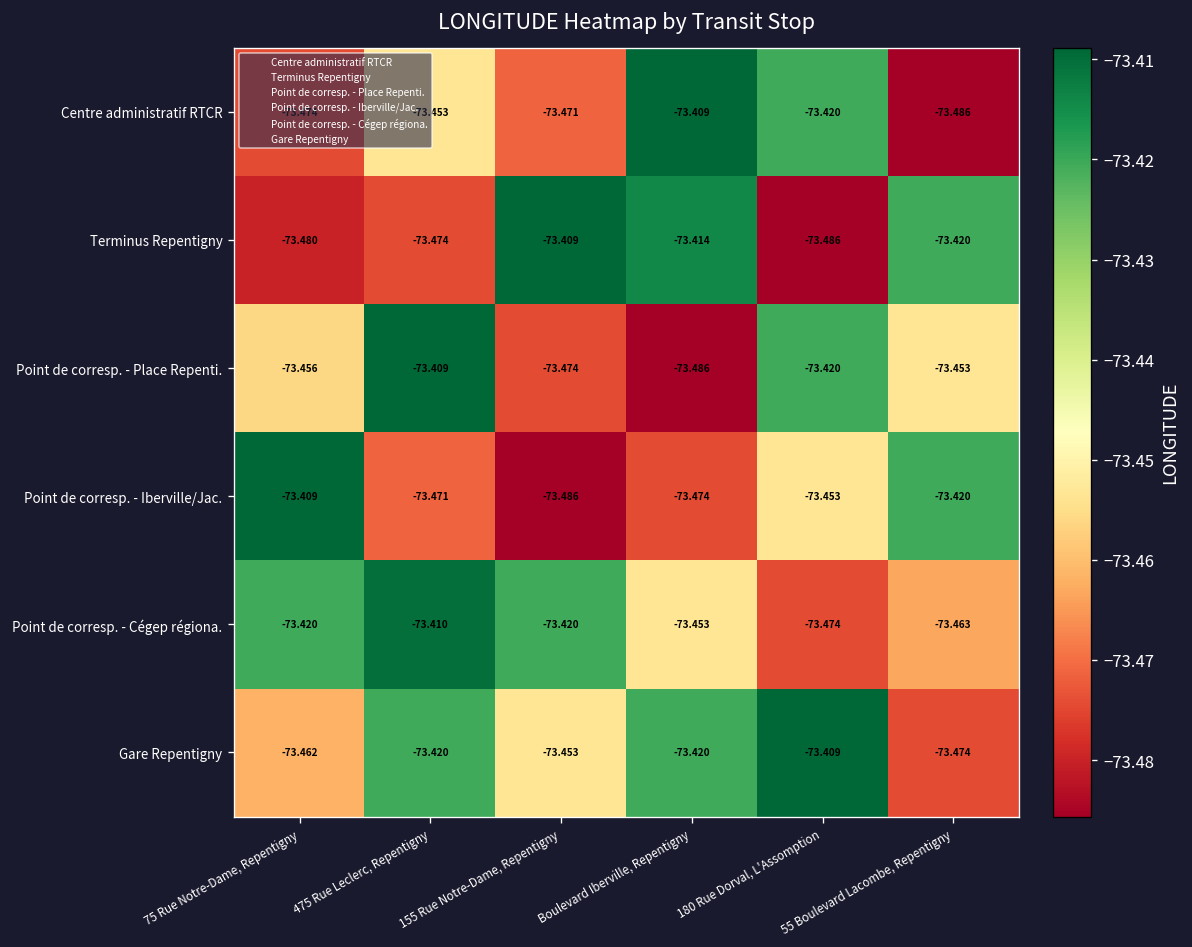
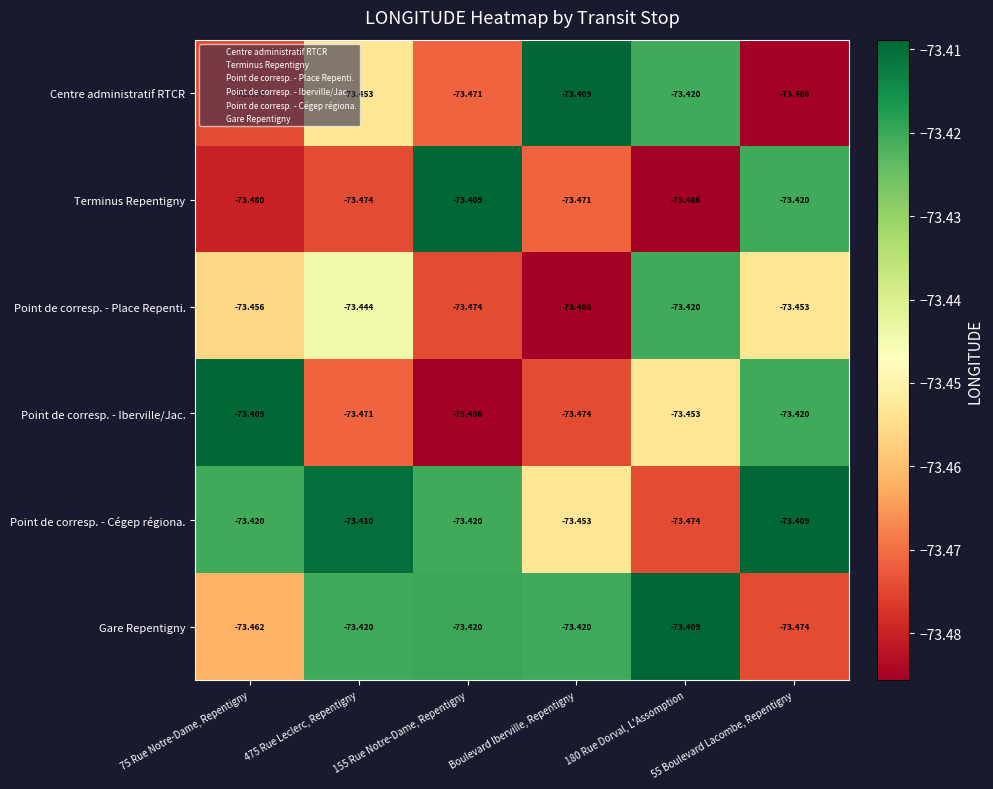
  {
    "Centre administratif RTCR": {
      "155 Rue Notre-Dame, Repentigny": -73.471,
      "Boulevard Iberville, Repentigny": -73.409,
      "180 Rue Dorval, L'Assomption": -73.420,
      "55 Boulevard Lacombe, Repentigny": -73.486
    },
    "Terminus Repentigny": {
      "75 Rue Notre-Dame, Repentigny": -73.480,
      "475 Rue Leclerc, Repentigny": -73.474,
      "155 Rue Notre-Dame, Repentigny": -73.409,
-     "Boulevard Iberville, Repentigny": -73.414,
+     "Boulevard Iberville, Repentigny": -73.471,
      "180 Rue Dorval, L'Assomption": -73.486,
      "55 Boulevard Lacombe, Repentigny": -73.420
    },
    "Point de corresp. - Place Repenti.": {
      "75 Rue Notre-Dame, Repentigny": -73.456,
-     "475 Rue Leclerc, Repentigny": -73.409,
+     "475 Rue Leclerc, Repentigny": -73.444,
      "155 Rue Notre-Dame, Repentigny": -73.474,
      "Boulevard Iberville, Repentigny": -73.486,
      "180 Rue Dorval, L'Assomption": -73.420,
      "55 Boulevard Lacombe, Repentigny": -73.453
    },
    "Point de corresp. - Iberville/Jac.": {
      "75 Rue Notre-Dame, Repentigny": -73.409,
      "475 Rue Leclerc, Repentigny": -73.471,
      "155 Rue Notre-Dame, Repentigny": -73.486,
      "Boulevard Iberville, Repentigny": -73.474,
      "180 Rue Dorval, L'Assomption": -73.453,
      "55 Boulevard Lacombe, Repentigny": -73.420
    },
    "Point de corresp. - Cégep régiona.": {
      "75 Rue Notre-Dame, Repentigny": -73.420,
      "475 Rue Leclerc, Repentigny": -73.410,
      "155 Rue Notre-Dame, Repentigny": -73.420,
      "Boulevard Iberville, Repentigny": -73.453,
      "180 Rue Dorval, L'Assomption": -73.474,
-     "55 Boulevard Lacombe, Repentigny": -73.463
+     "55 Boulevard Lacombe, Repentigny": -73.409
    },
    "Gare Repentigny": {
      "75 Rue Notre-Dame, Repentigny": -73.462,
      "475 Rue Leclerc, Repentigny": -73.420,
-     "155 Rue Notre-Dame, Repentigny": -73.453,
+     "155 Rue Notre-Dame, Repentigny": -73.420,
      "Boulevard Iberville, Repentigny": -73.420,
      "180 Rue Dorval, L'Assomption": -73.409,
      "55 Boulevard Lacombe, Repentigny": -73.474
    }
  }
